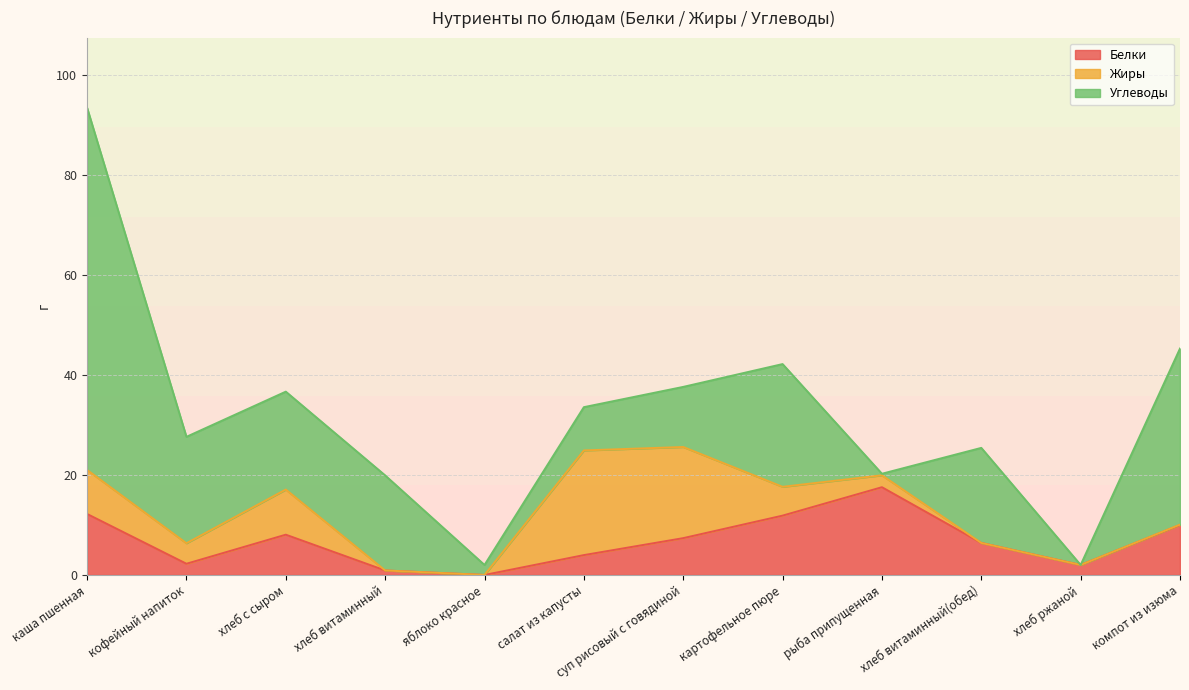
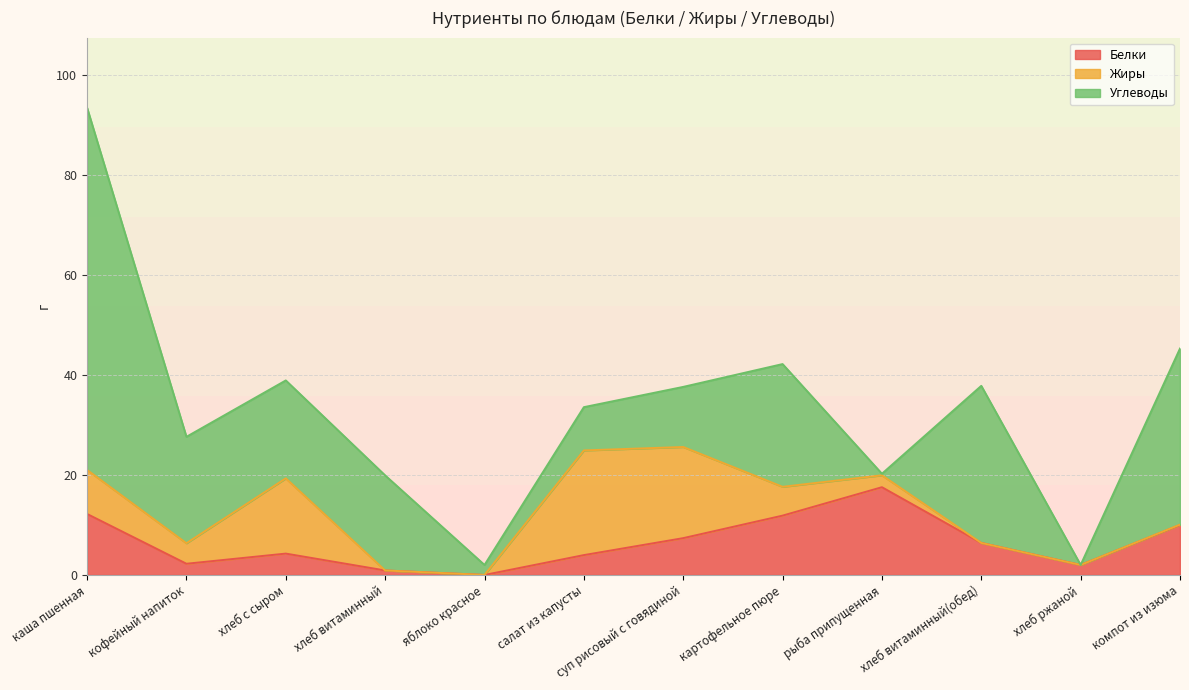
  {
    "Белки": {
      "каша пшенная": 12,
      "кофейный напиток": 2,
-     "хлеб c сыром": 8,
+     "хлеб c сыром": 4,
      "салат из капусты": 4,
      "суп рисовый с говядиной": 7,
      "картофельное пюре": 12,
      "рыба припущенная": 18
    },
    "Жиры": {
      "каша пшенная": 9,
      "кофейный напиток": 4,
-     "хлеб c сыром": 9,
+     "хлеб c сыром": 15,
      "салат из капусты": 21,
      "суп рисовый с говядиной": 18,
      "картофельное пюре": 6
    },
    "Углеводы": {
      "каша пшенная": 72,
      "кофейный напиток": 21,
      "хлеб c сыром": 20,
      "хлеб витаминный": 19,
      "яблоко красное": 2,
      "салат из капусты": 9,
      "суп рисовый с говядиной": 12,
      "картофельное пюре": 25,
-     "хлеб витаминный(обед)": 19,
+     "хлеб витаминный(обед)": 31,
      "компот из изюма": 35
    }
  }
